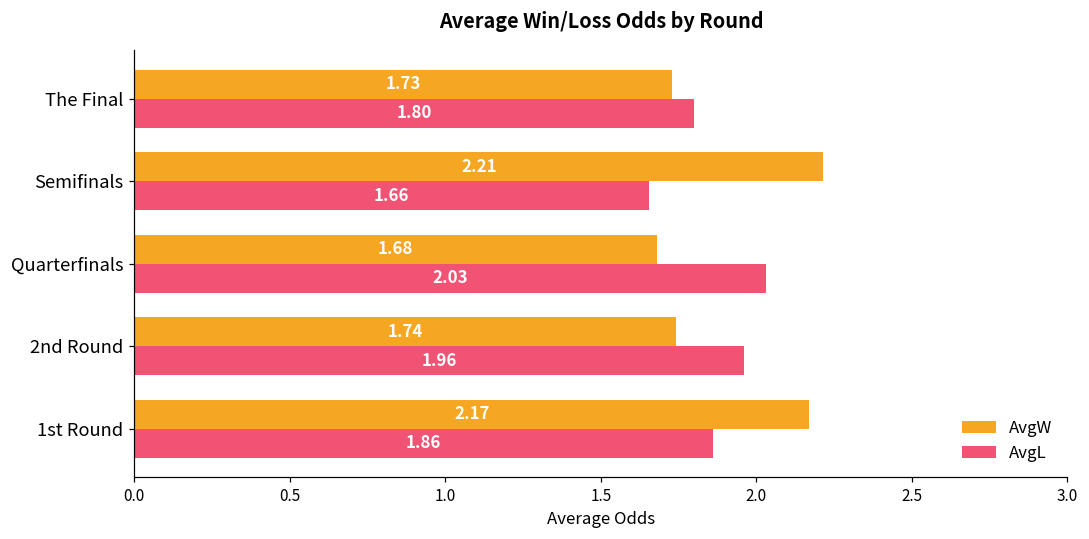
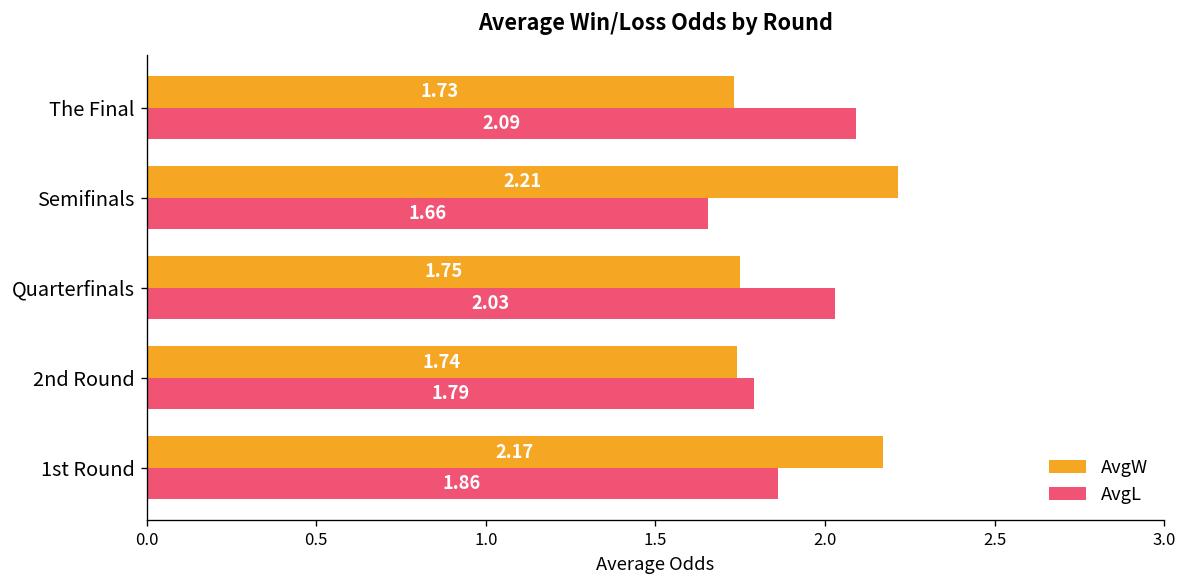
  {
    "AvgW": {
      "The Final": 1.73,
      "Semifinals": 2.21,
-     "Quarterfinals": 1.68,
+     "Quarterfinals": 1.75,
      "2nd Round": 1.74,
      "1st Round": 2.17
    },
    "AvgL": {
-     "The Final": 1.80,
+     "The Final": 2.09,
      "Semifinals": 1.66,
      "Quarterfinals": 2.03,
-     "2nd Round": 1.96,
+     "2nd Round": 1.79,
      "1st Round": 1.86
    }
  }
